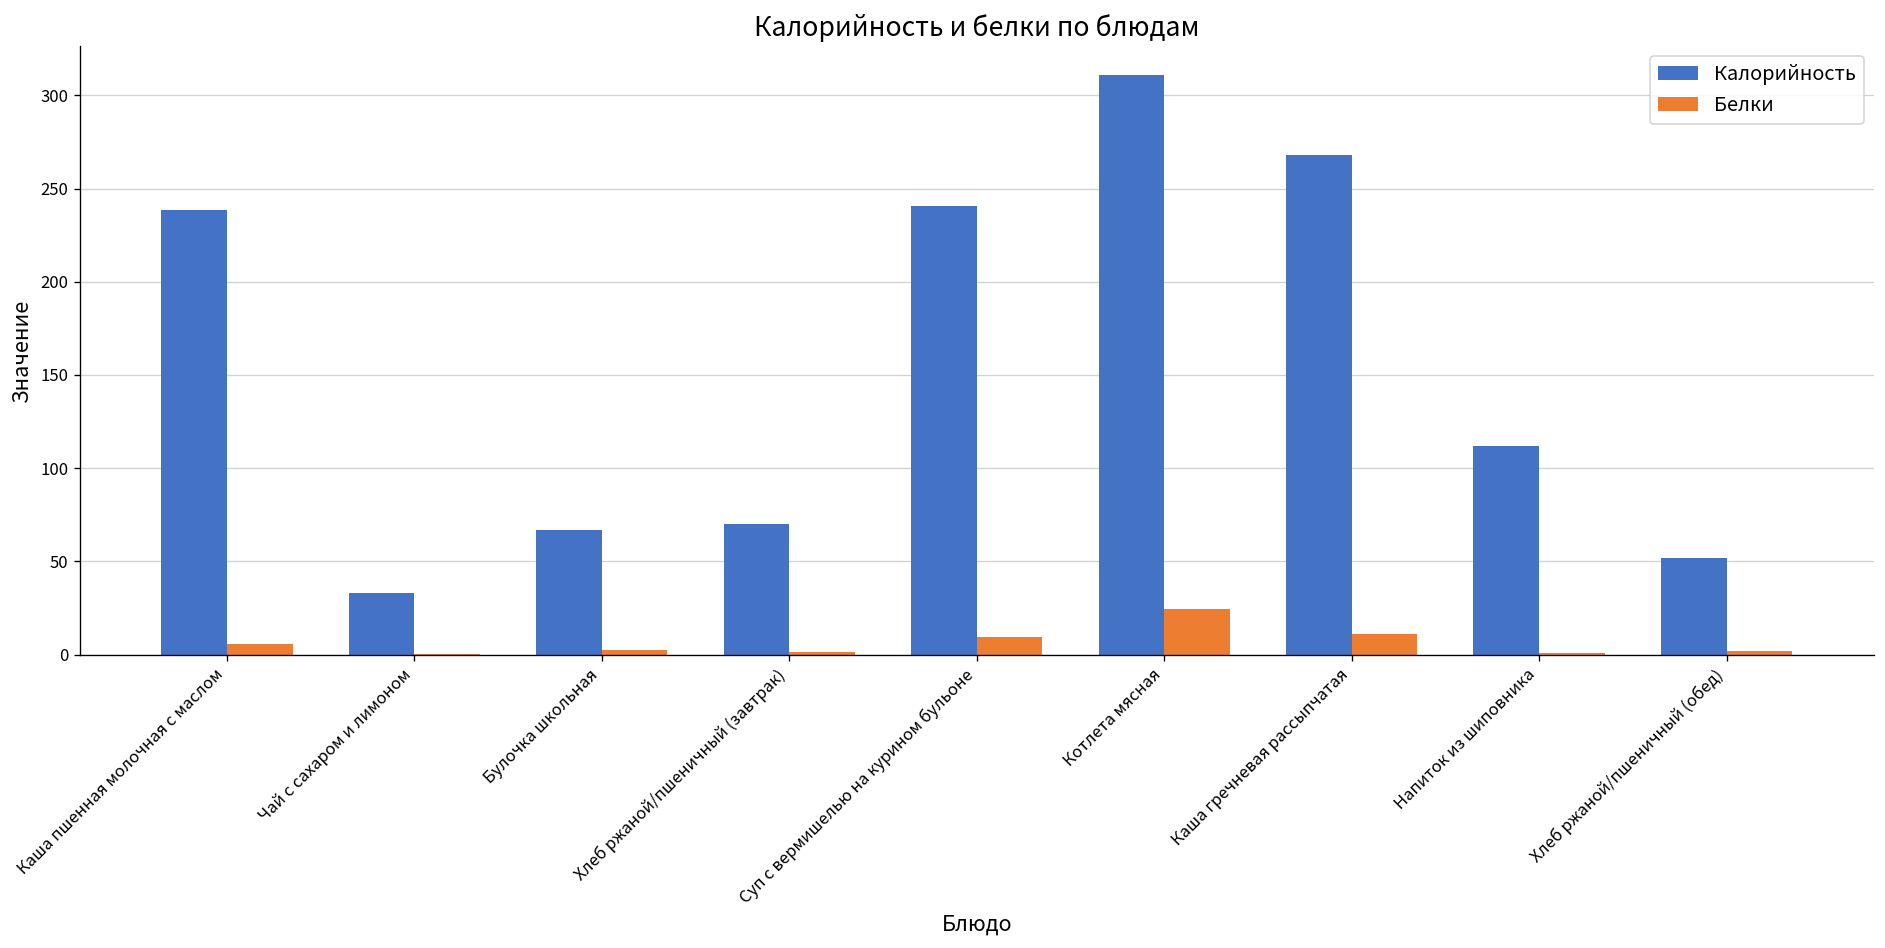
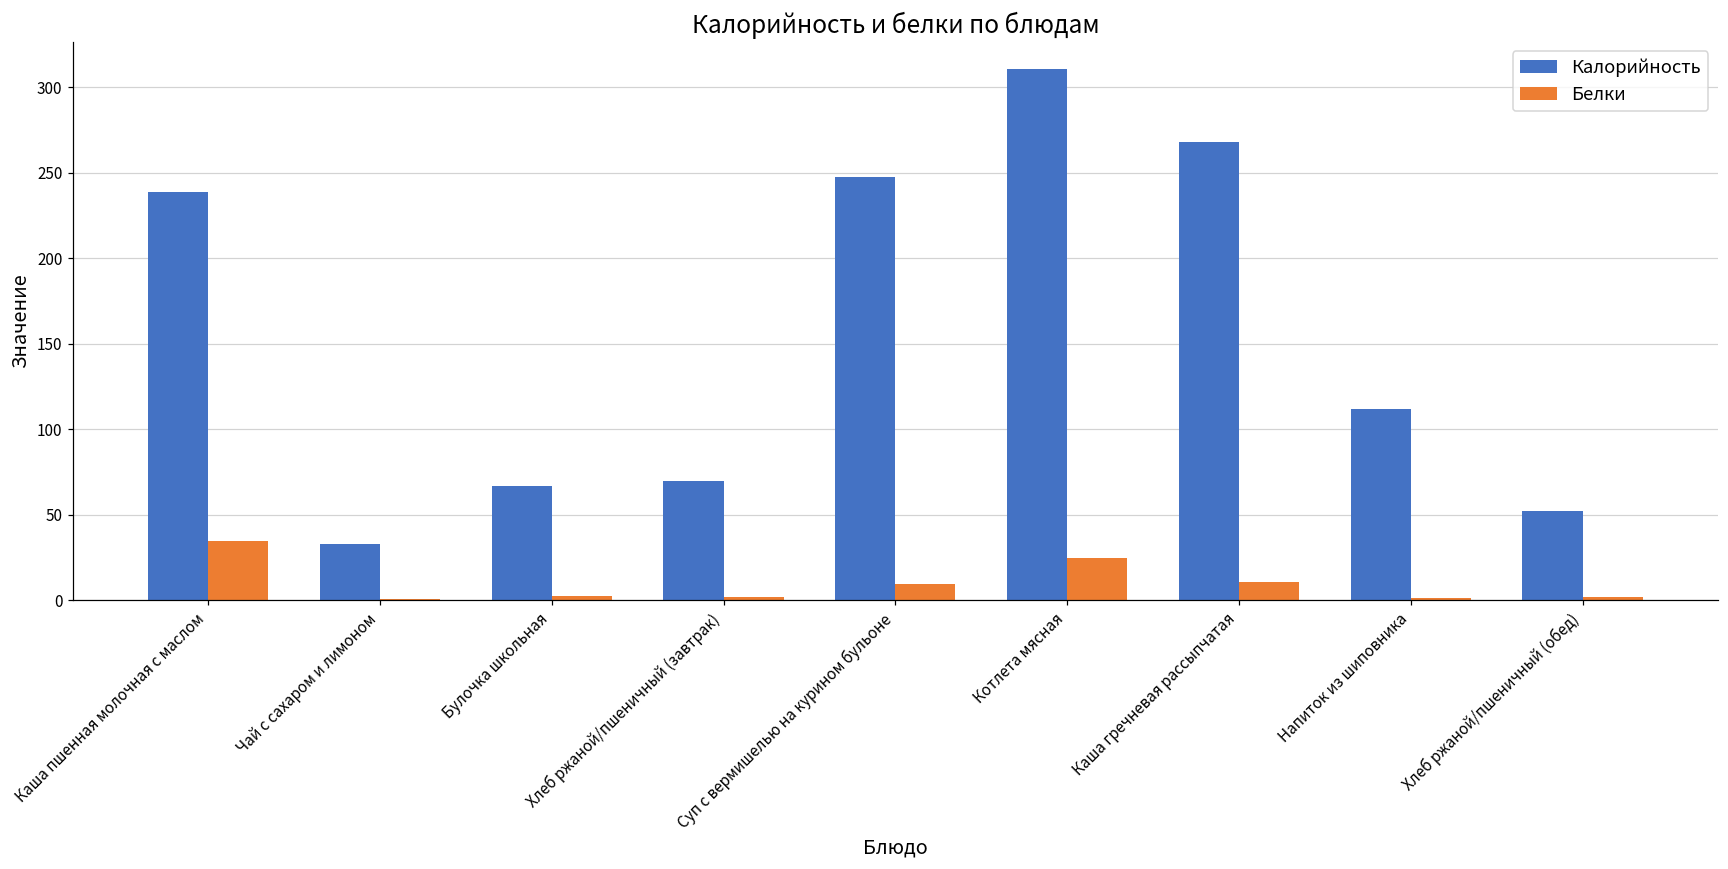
  {
    "Калорийность": {
      "Каша пшенная молочная с маслом": 239,
      "Чай с сахаром и лимоном": 33,
      "Булочка школьная": 67,
      "Хлеб ржаной/пшеничный (завтрак)": 70,
-     "Суп с вермишелью на курином бульоне": 241,
+     "Суп с вермишелью на курином бульоне": 247,
      "Котлета мясная": 311,
      "Каша гречневая рассыпчатая": 268,
      "Напиток из шиповника": 112,
      "Хлеб ржаной/пшеничный (обед)": 52
    },
    "Белки": {
-     "Каша пшенная молочная с маслом": 6,
+     "Каша пшенная молочная с маслом": 34,
      "Булочка школьная": 3,
      "Суп с вермишелью на курином бульоне": 9,
      "Котлета мясная": 25,
      "Каша гречневая рассыпчатая": 11,
      "Хлеб ржаной/пшеничный (обед)": 2
    }
  }
